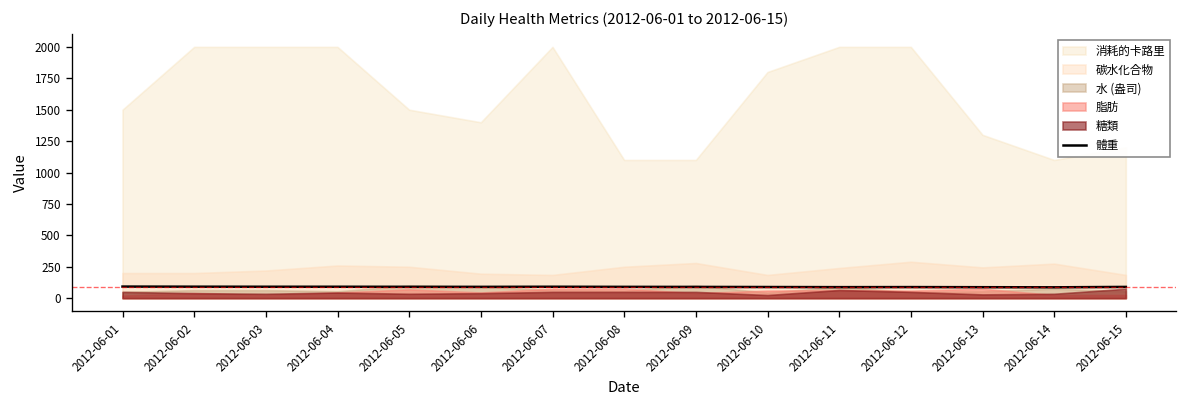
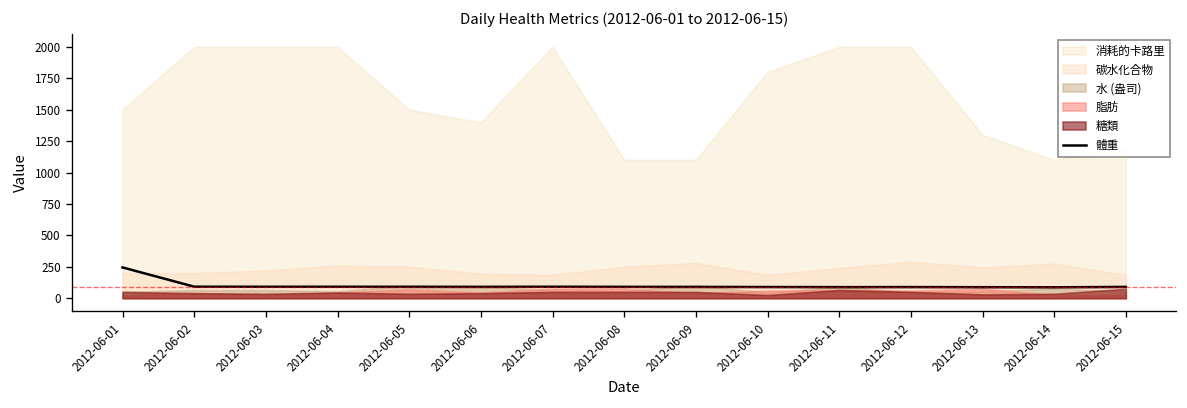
  {
    "體重": {
-     "2012-06-01": 90,
+     "2012-06-01": 240,
      "2012-06-02": 90,
      "2012-06-03": 90,
      "2012-06-04": 90,
      "2012-06-10": 90,
      "2012-06-12": 90
    },
    "糖類": {
      "2012-06-05": 40,
      "2012-06-13": 30
    }
  }
